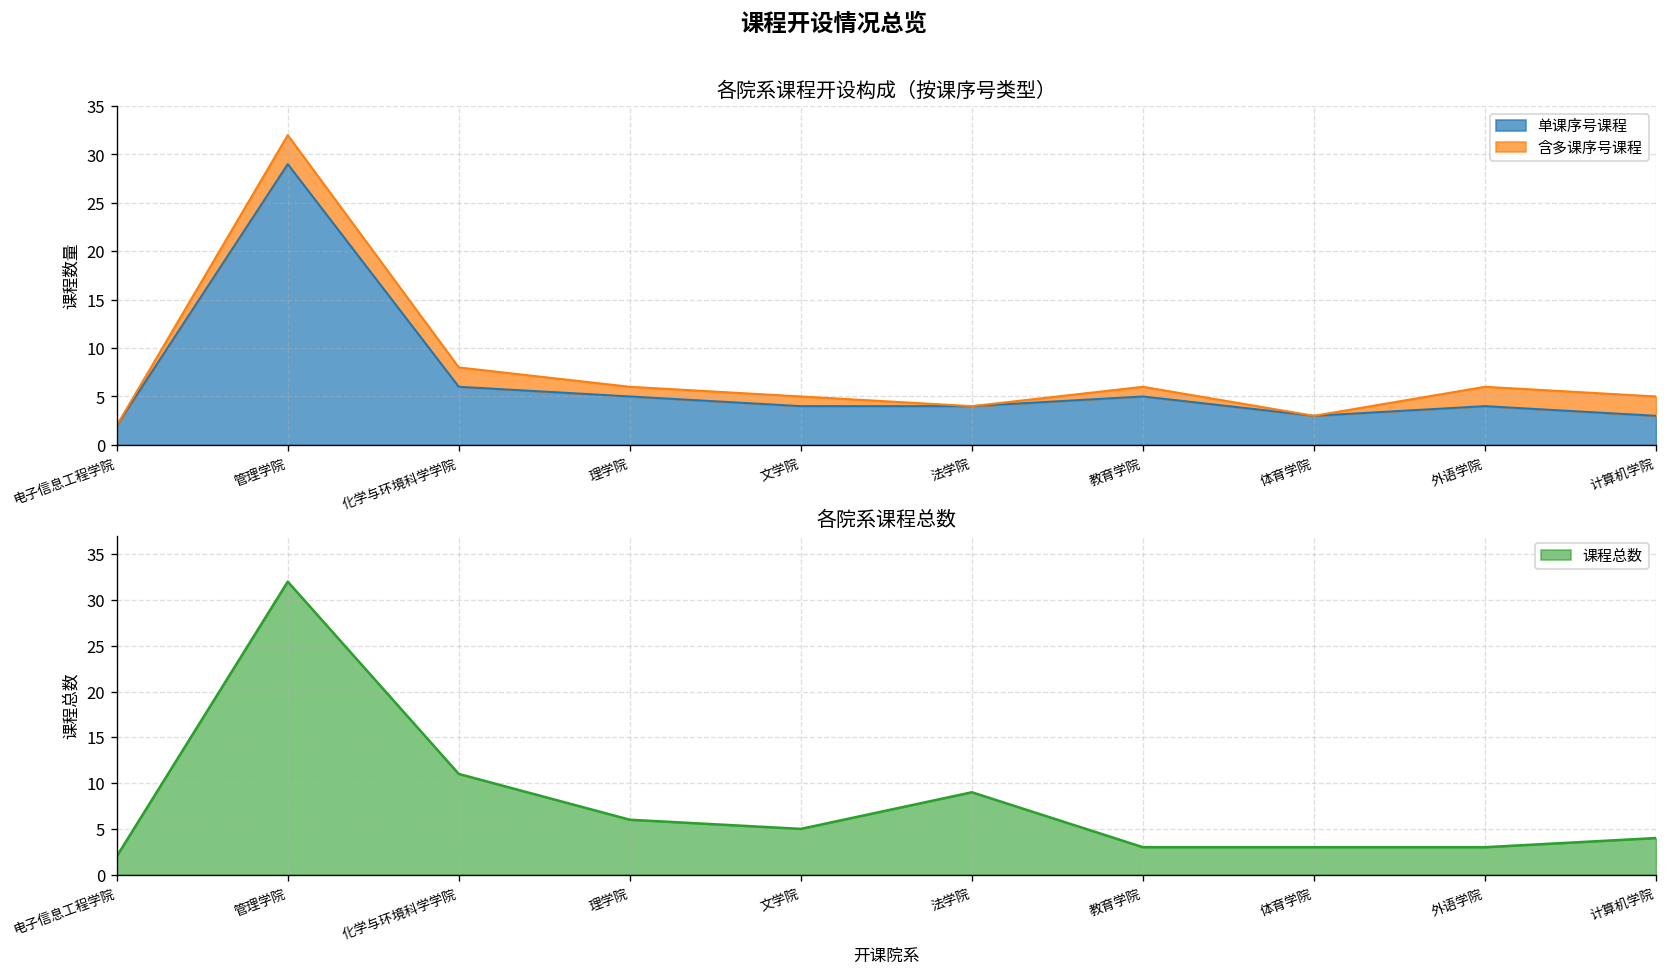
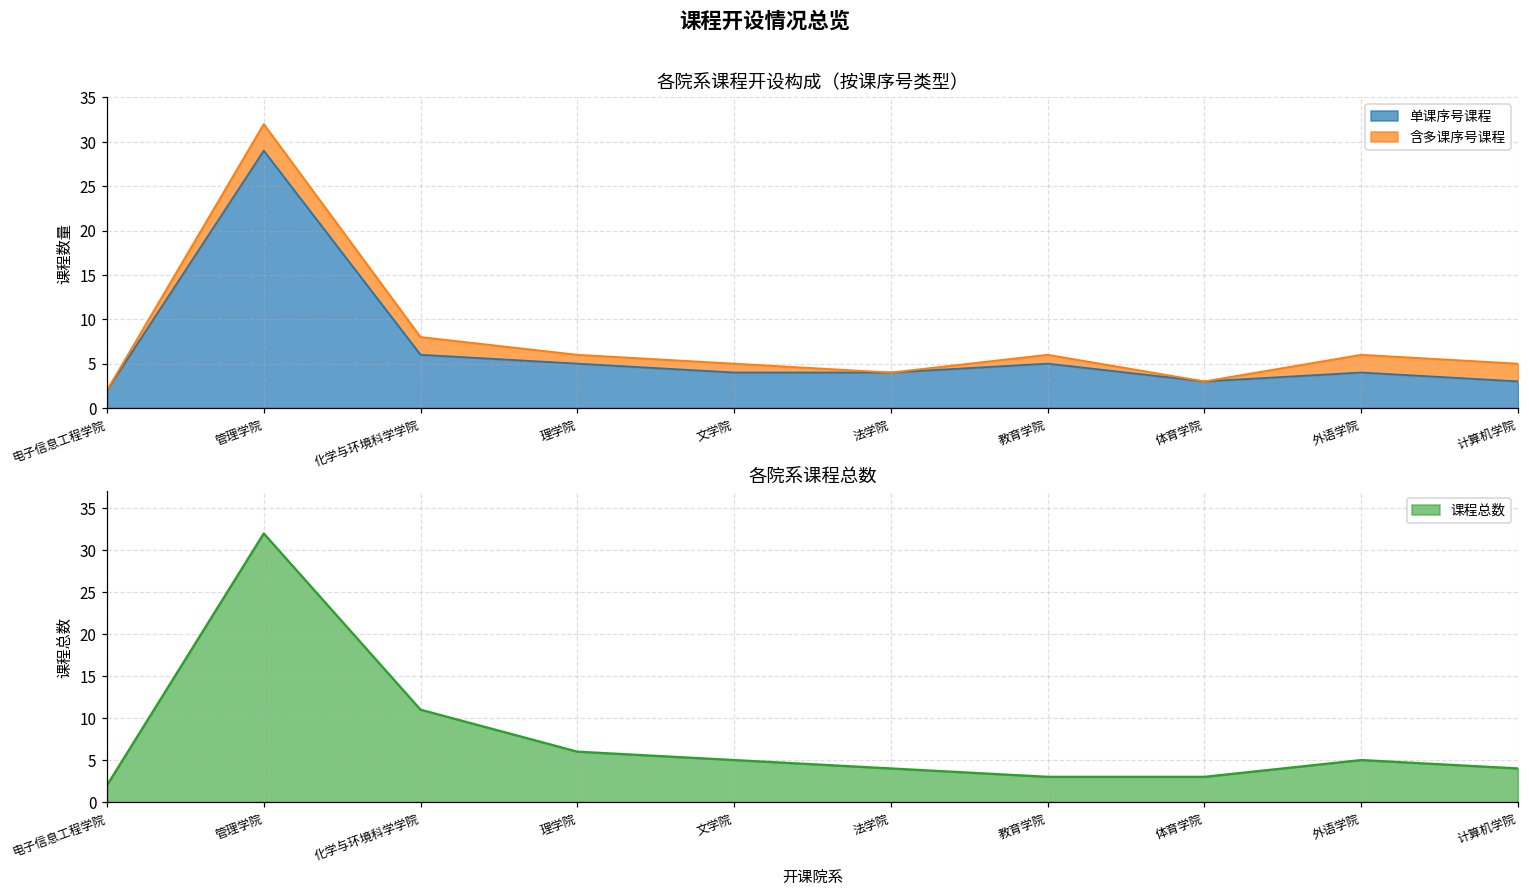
  {
    "各院系课程开设构成（按课序号类型）": {
      "单课序号课程": {
        "管理学院": 29,
        "化学与环境科学学院": 6,
        "理学院": 5,
        "文学院": 4,
        "教育学院": 5,
        "外语学院": 4,
        "计算机学院": 3
      }
    },
    "各院系课程总数": {
      "电子信息工程学院": 2,
      "管理学院": 32,
      "化学与环境科学学院": 11,
      "理学院": 6,
      "文学院": 5,
-     "法学院": 9,
+     "法学院": 4,
      "教育学院": 3,
      "体育学院": 3,
-     "外语学院": 3,
+     "外语学院": 5,
      "计算机学院": 4
    }
  }
